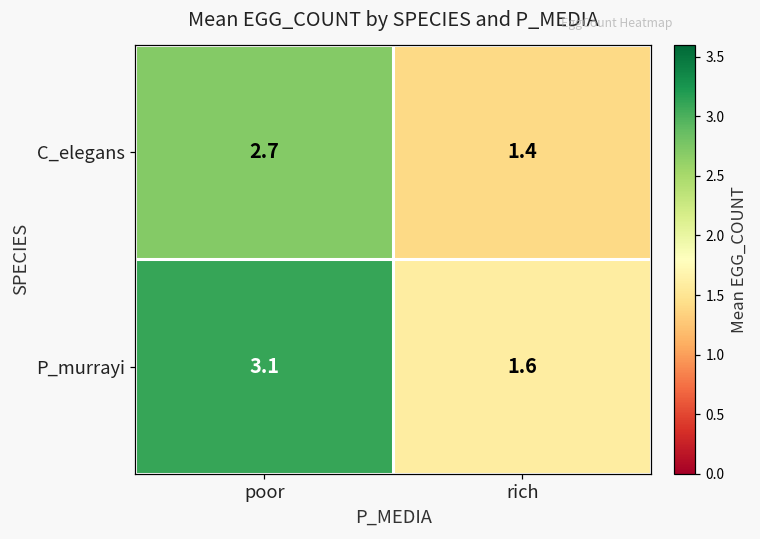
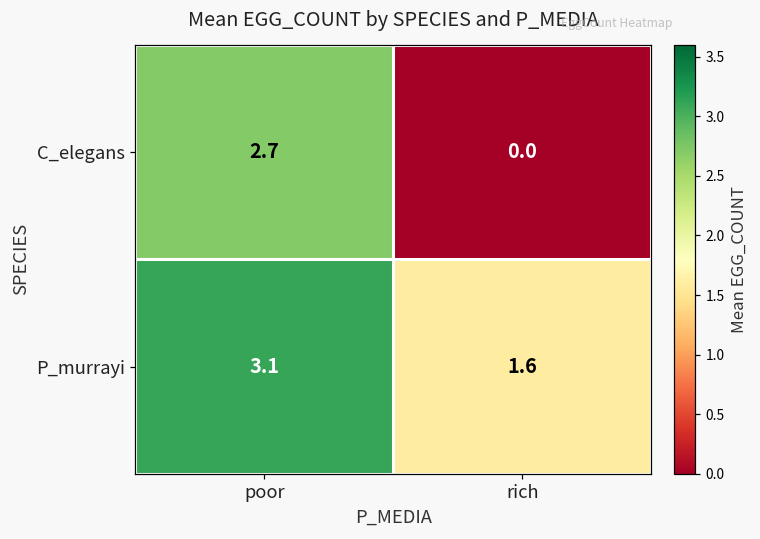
  {
    "C_elegans": {
      "poor": 2.7,
-     "rich": 1.4
+     "rich": 0.0
    },
    "P_murrayi": {
      "poor": 3.1,
      "rich": 1.6
    }
  }
